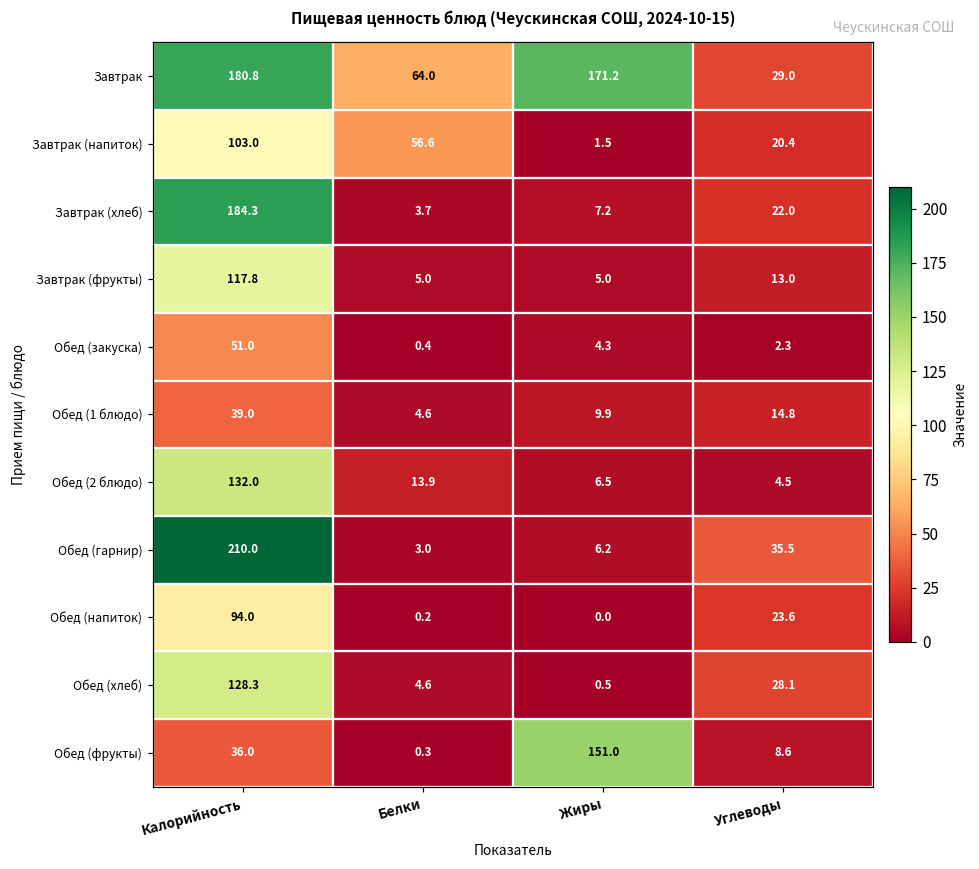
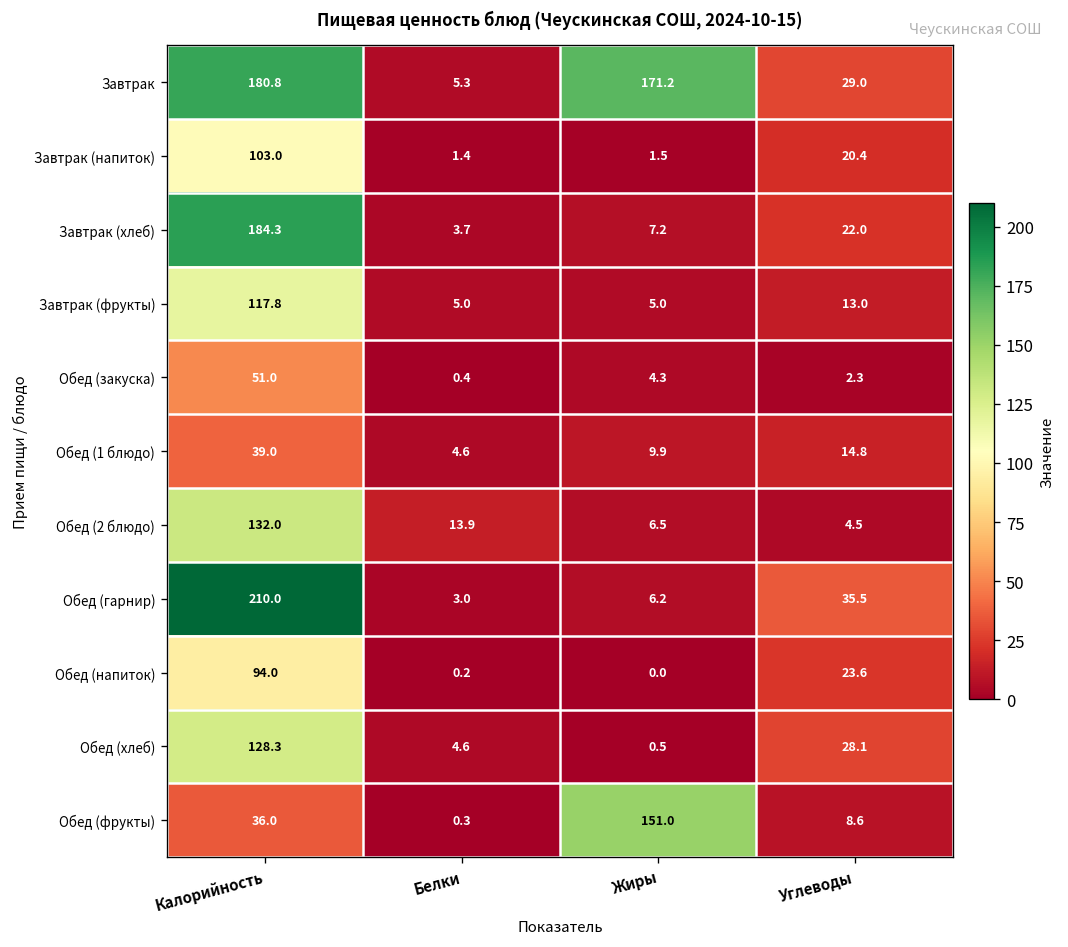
  {
    "Завтрак": {
      "Калорийность": 180.8,
-     "Белки": 64.0,
+     "Белки": 5.3,
      "Жиры": 171.2,
      "Углеводы": 29.0
    },
    "Завтрак (напиток)": {
      "Калорийность": 103.0,
-     "Белки": 56.6,
+     "Белки": 1.4,
      "Жиры": 1.5,
      "Углеводы": 20.4
    },
    "Завтрак (хлеб)": {
      "Калорийность": 184.3,
      "Белки": 3.7,
      "Жиры": 7.2,
      "Углеводы": 22.0
    },
    "Завтрак (фрукты)": {
      "Калорийность": 117.8,
      "Белки": 5.0,
      "Жиры": 5.0,
      "Углеводы": 13.0
    },
    "Обед (закуска)": {
      "Калорийность": 51.0,
      "Белки": 0.4,
      "Жиры": 4.3,
      "Углеводы": 2.3
    },
    "Обед (1 блюдо)": {
      "Калорийность": 39.0,
      "Белки": 4.6,
      "Жиры": 9.9,
      "Углеводы": 14.8
    },
    "Обед (2 блюдо)": {
      "Калорийность": 132.0,
      "Белки": 13.9,
      "Жиры": 6.5,
      "Углеводы": 4.5
    },
    "Обед (гарнир)": {
      "Калорийность": 210.0,
      "Белки": 3.0,
      "Жиры": 6.2,
      "Углеводы": 35.5
    },
    "Обед (напиток)": {
      "Калорийность": 94.0,
      "Белки": 0.2,
      "Жиры": 0.0,
      "Углеводы": 23.6
    },
    "Обед (хлеб)": {
      "Калорийность": 128.3,
      "Белки": 4.6,
      "Жиры": 0.5,
      "Углеводы": 28.1
    },
    "Обед (фрукты)": {
      "Калорийность": 36.0,
      "Белки": 0.3,
      "Жиры": 151.0,
      "Углеводы": 8.6
    }
  }
